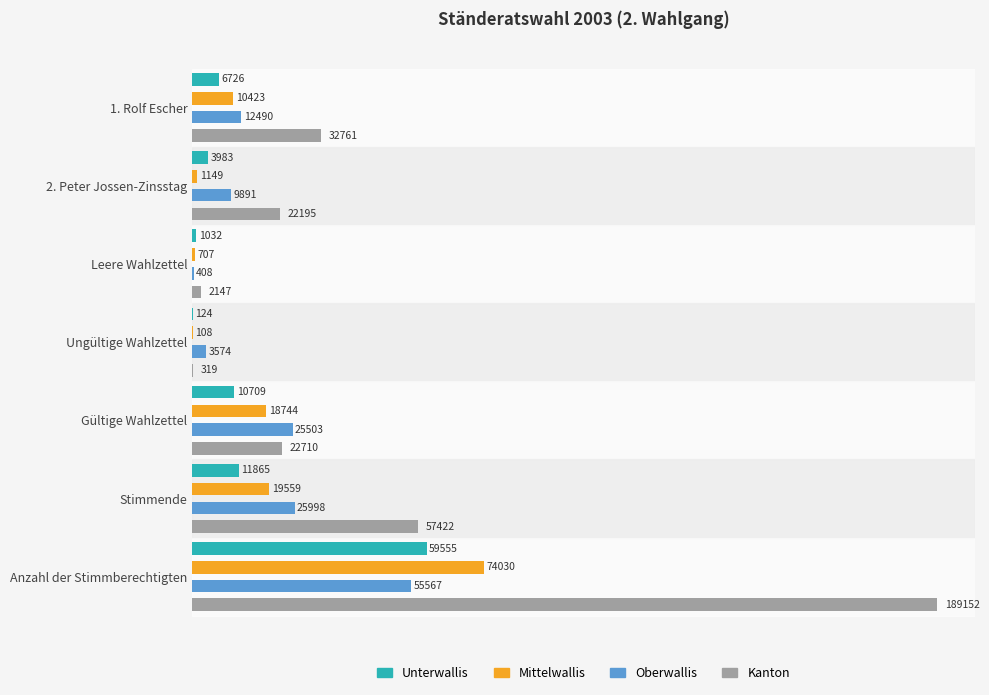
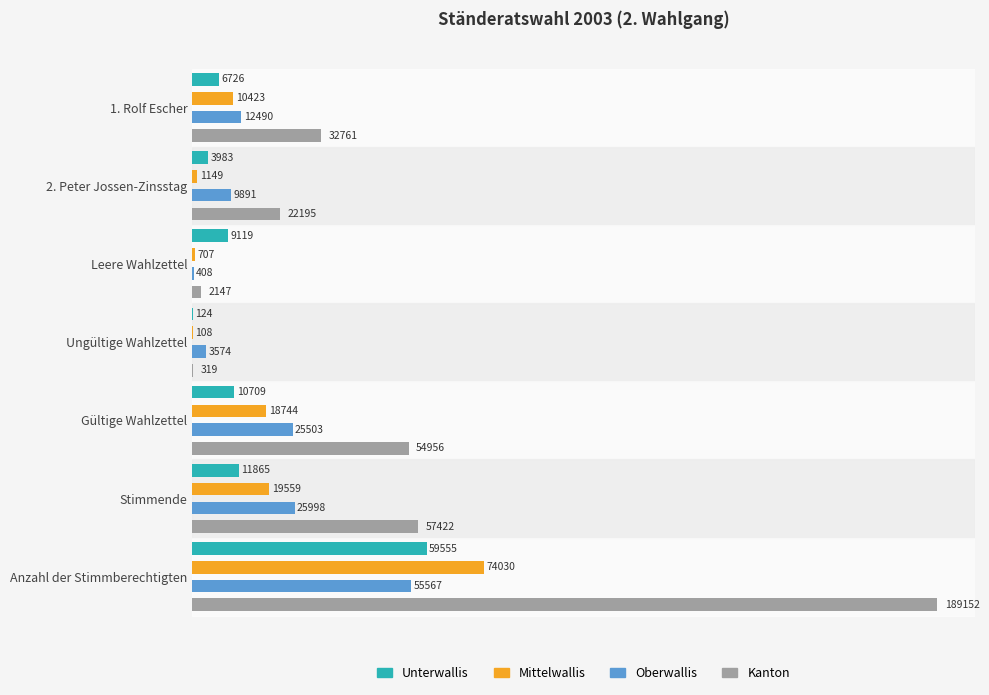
  {
    "Unterwallis": {
      "1. Rolf Escher": 6726,
      "2. Peter Jossen-Zinsstag": 3983,
-     "Leere Wahlzettel": 1032,
+     "Leere Wahlzettel": 9119,
      "Ungültige Wahlzettel": 124,
      "Gültige Wahlzettel": 10709,
      "Stimmende": 11865,
      "Anzahl der Stimmberechtigten": 59555
    },
    "Mittelwallis": {
      "1. Rolf Escher": 10423,
      "2. Peter Jossen-Zinsstag": 1149,
      "Leere Wahlzettel": 707,
      "Ungültige Wahlzettel": 108,
      "Gültige Wahlzettel": 18744,
      "Stimmende": 19559,
      "Anzahl der Stimmberechtigten": 74030
    },
    "Oberwallis": {
      "1. Rolf Escher": 12490,
      "2. Peter Jossen-Zinsstag": 9891,
      "Leere Wahlzettel": 408,
      "Ungültige Wahlzettel": 3574,
      "Gültige Wahlzettel": 25503,
      "Stimmende": 25998,
      "Anzahl der Stimmberechtigten": 55567
    },
    "Kanton": {
      "1. Rolf Escher": 32761,
      "2. Peter Jossen-Zinsstag": 22195,
      "Leere Wahlzettel": 2147,
      "Ungültige Wahlzettel": 319,
-     "Gültige Wahlzettel": 22710,
+     "Gültige Wahlzettel": 54956,
      "Stimmende": 57422,
      "Anzahl der Stimmberechtigten": 189152
    }
  }
